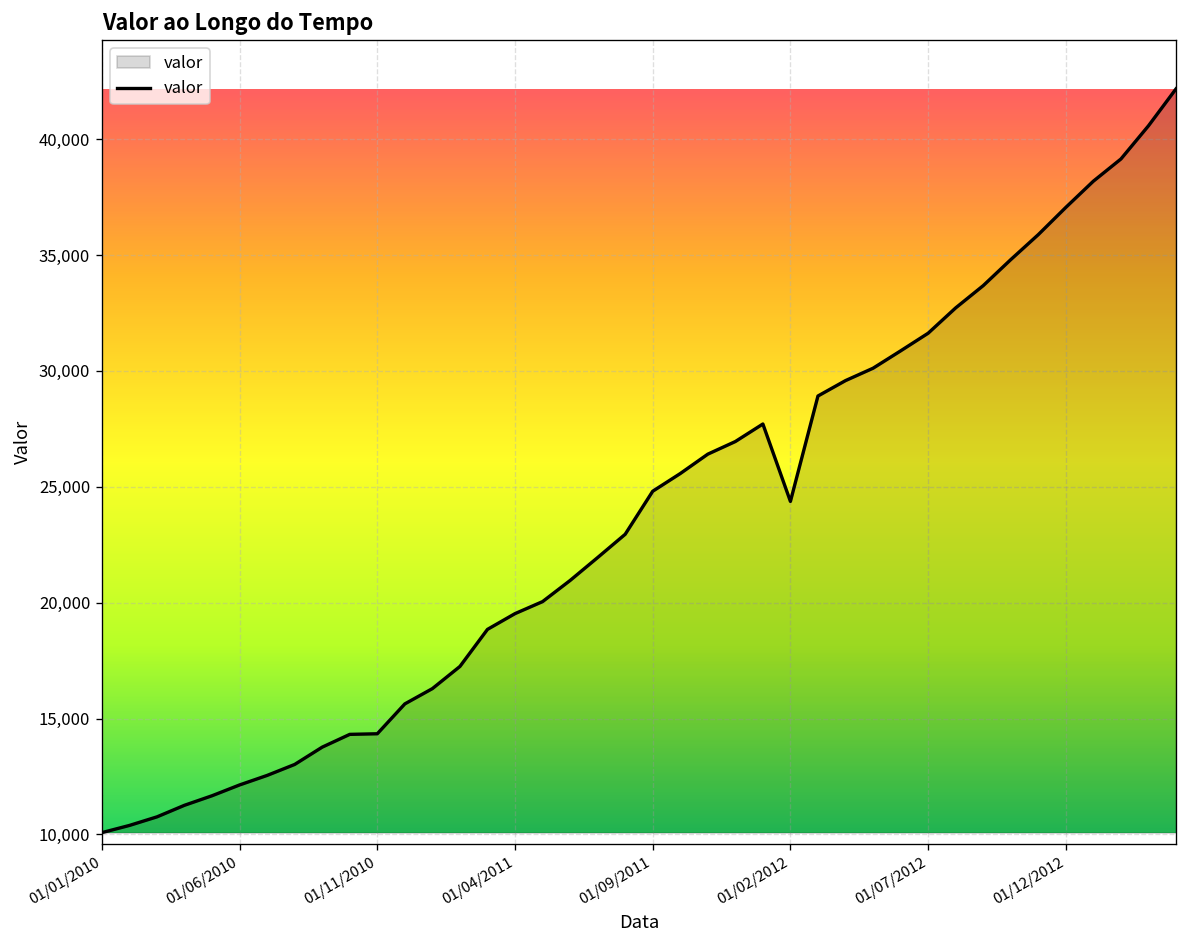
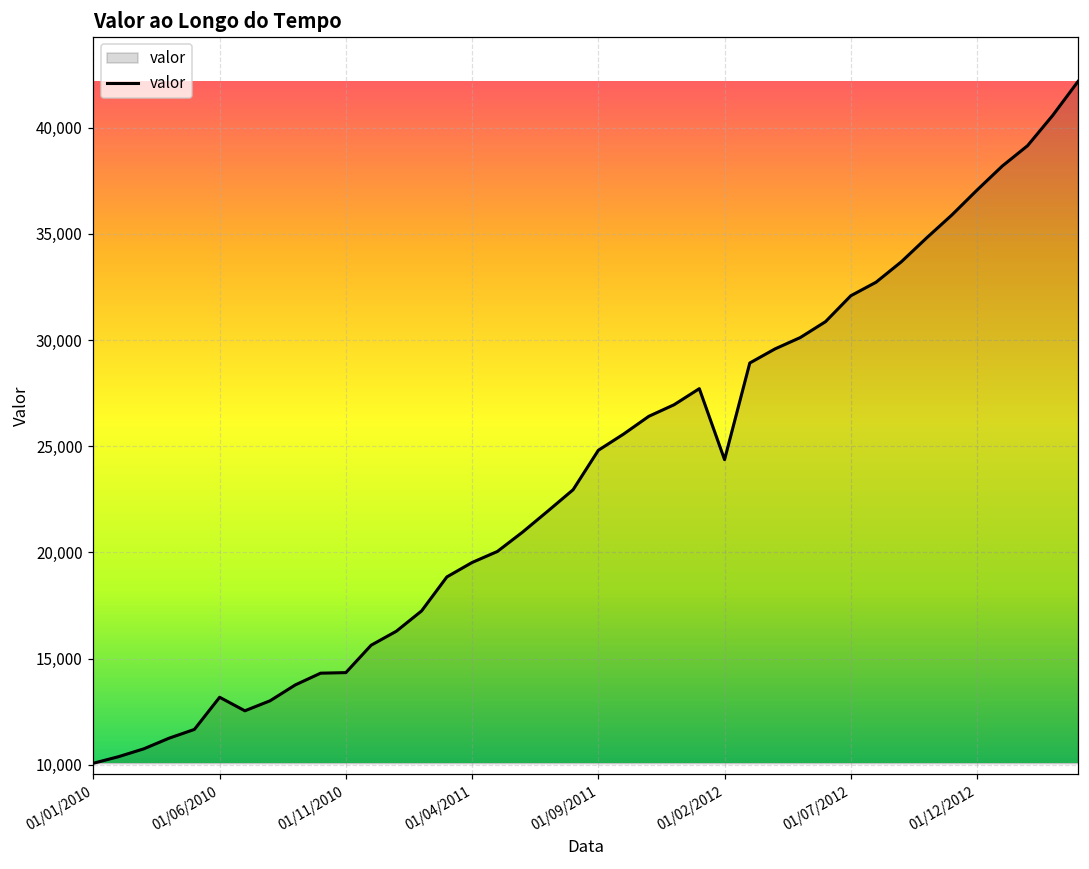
  {
    "01/01/2010": "10,100",
-   "01/06/2010": "12,100",
+   "01/06/2010": "13,200",
    "01/11/2010": "14,300",
    "01/04/2011": "19,500",
    "01/09/2011": "24,800",
    "01/02/2012": "24,400",
-   "01/07/2012": "31,600",
+   "01/07/2012": "32,100",
    "01/12/2012": "37,100"
  }
